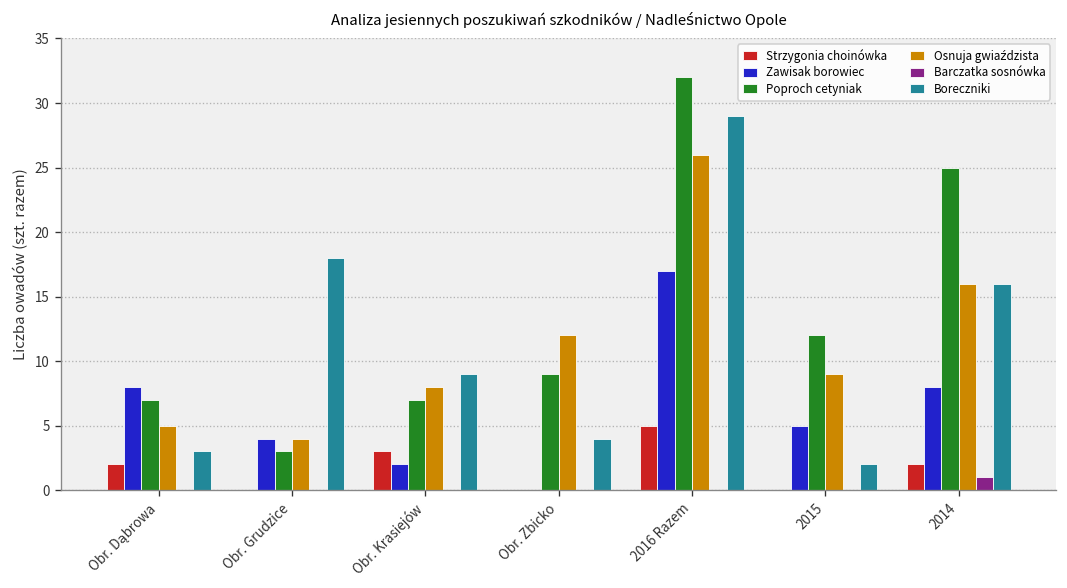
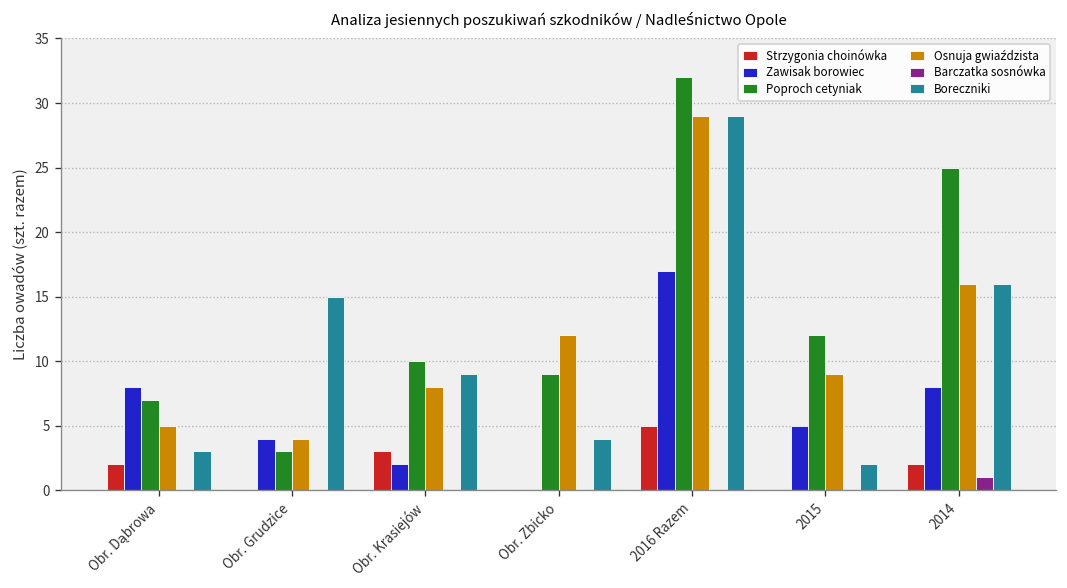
  {
    "Strzygonia choinówka": {
      "Obr. Dąbrowa": 2,
      "Obr. Grudzice": 0,
      "Obr. Krasiejów": 3,
      "Obr. Zbicko": 0,
      "2016 Razem": 5,
      "2015": 0,
      "2014": 2
    },
    "Zawisak borowiec": {
      "Obr. Dąbrowa": 8,
      "Obr. Grudzice": 4,
      "Obr. Krasiejów": 2,
      "Obr. Zbicko": 0,
      "2016 Razem": 17,
      "2015": 5,
      "2014": 8
    },
    "Poproch cetyniak": {
      "Obr. Dąbrowa": 7,
      "Obr. Grudzice": 3,
-     "Obr. Krasiejów": 7,
+     "Obr. Krasiejów": 10,
      "Obr. Zbicko": 9,
      "2016 Razem": 32,
      "2015": 12,
      "2014": 25
    },
    "Osnuja gwiaździsta": {
      "Obr. Dąbrowa": 5,
      "Obr. Grudzice": 4,
      "Obr. Krasiejów": 8,
      "Obr. Zbicko": 12,
-     "2016 Razem": 26,
+     "2016 Razem": 29,
      "2015": 9,
      "2014": 16
    },
    "Barczatka sosnówka": {
      "Obr. Dąbrowa": 0,
      "Obr. Grudzice": 0,
      "Obr. Krasiejów": 0,
      "Obr. Zbicko": 0,
      "2016 Razem": 0,
      "2015": 0,
      "2014": 1
    },
    "Boreczniki": {
      "Obr. Dąbrowa": 3,
-     "Obr. Grudzice": 18,
+     "Obr. Grudzice": 15,
      "Obr. Krasiejów": 9,
      "Obr. Zbicko": 4,
      "2016 Razem": 29,
      "2015": 2,
      "2014": 16
    }
  }
